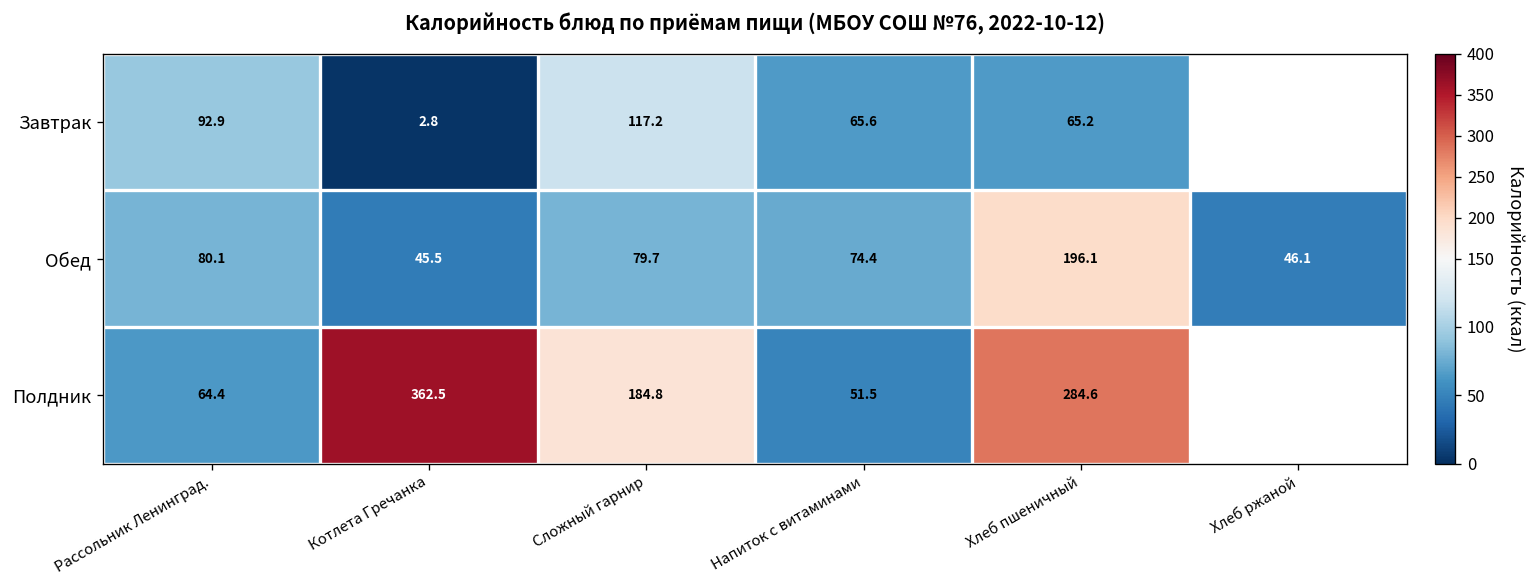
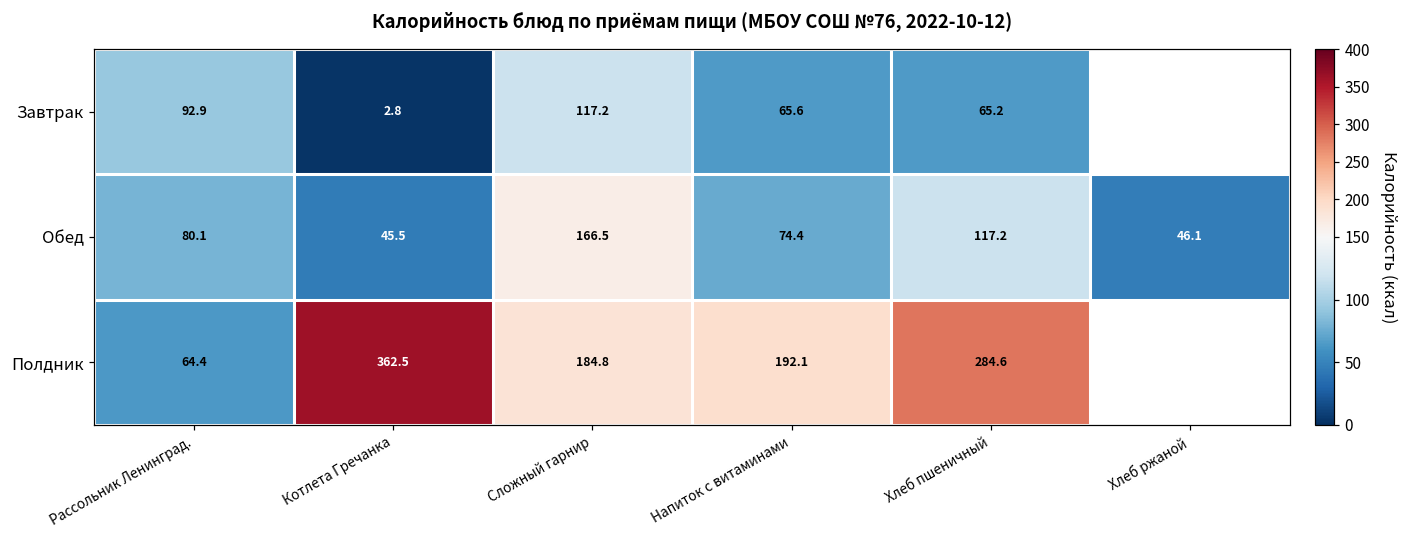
  {
    "Завтрак": {
      "Рассольник Ленинград.": 92.9,
      "Котлета Гречанка": 2.8,
      "Сложный гарнир": 117.2,
      "Напиток с витаминами": 65.6,
      "Хлеб пшеничный": 65.2
    },
    "Обед": {
      "Рассольник Ленинград.": 80.1,
      "Котлета Гречанка": 45.5,
-     "Сложный гарнир": 79.7,
+     "Сложный гарнир": 166.5,
      "Напиток с витаминами": 74.4,
-     "Хлеб пшеничный": 196.1,
+     "Хлеб пшеничный": 117.2,
      "Хлеб ржаной": 46.1
    },
    "Полдник": {
      "Рассольник Ленинград.": 64.4,
      "Котлета Гречанка": 362.5,
      "Сложный гарнир": 184.8,
-     "Напиток с витаминами": 51.5,
+     "Напиток с витаминами": 192.1,
      "Хлеб пшеничный": 284.6
    }
  }
